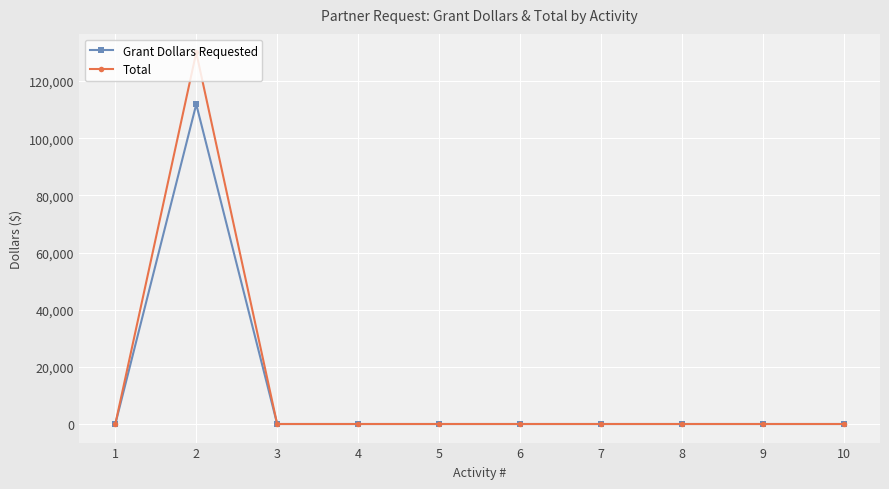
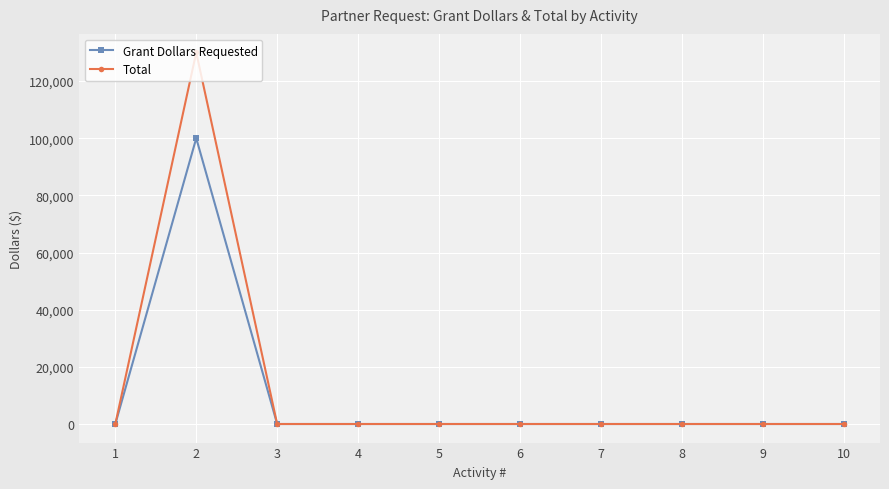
  {
    "Grant Dollars Requested": {
-     "2": "112,000"
+     "2": "100,000"
    }
  }
